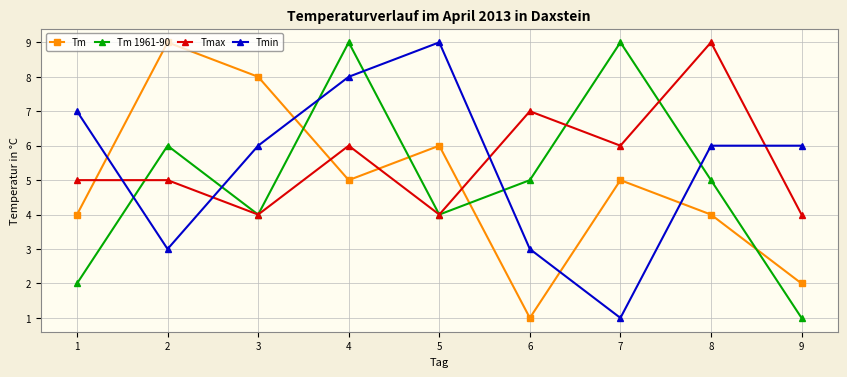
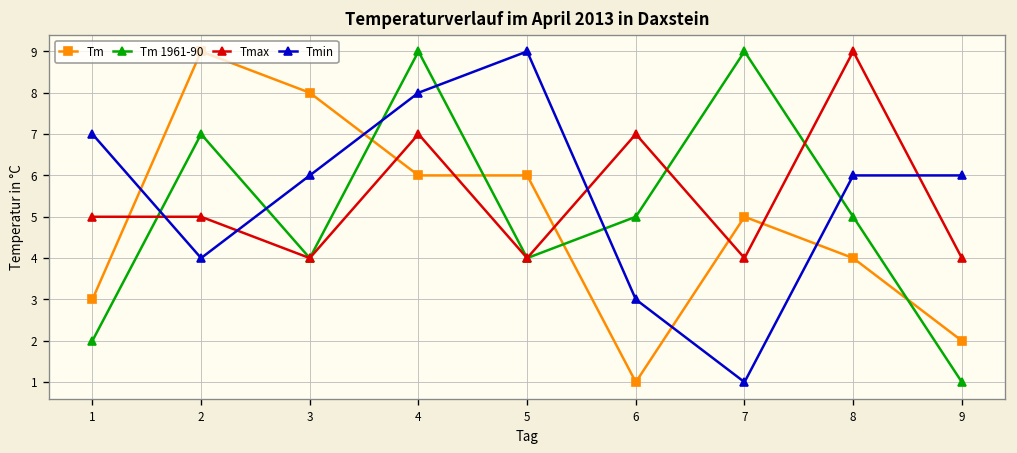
  {
    "Tm": {
-     "1": 4,
+     "1": 3,
      "3": 8,
-     "4": 5,
+     "4": 6,
      "5": 6,
      "6": 1,
      "7": 5,
      "8": 4,
      "9": 2
    },
    "Tm 1961-90": {
      "1": 2,
-     "2": 6,
+     "2": 7,
      "4": 9,
      "6": 5,
      "7": 9,
      "8": 5,
      "9": 1
    },
    "Tmax": {
      "1": 5,
      "2": 5,
-     "4": 6,
+     "4": 7,
      "6": 7,
-     "7": 6,
+     "7": 4,
      "8": 9,
      "9": 4
    },
    "Tmin": {
      "1": 7,
-     "2": 3,
+     "2": 4,
      "3": 6,
      "4": 8,
      "5": 9,
      "6": 3,
      "7": 1,
      "8": 6,
      "9": 6
    }
  }
